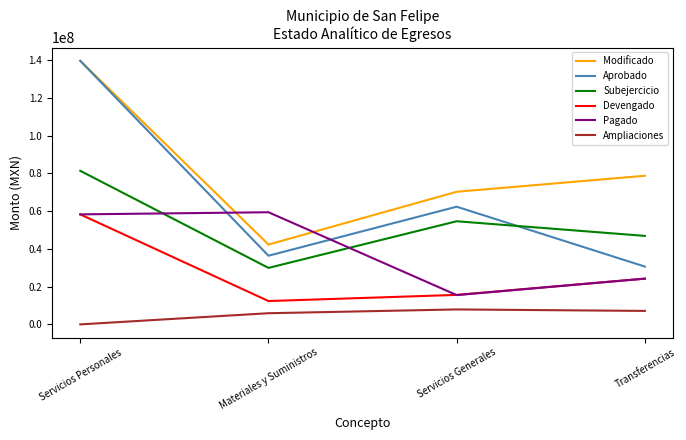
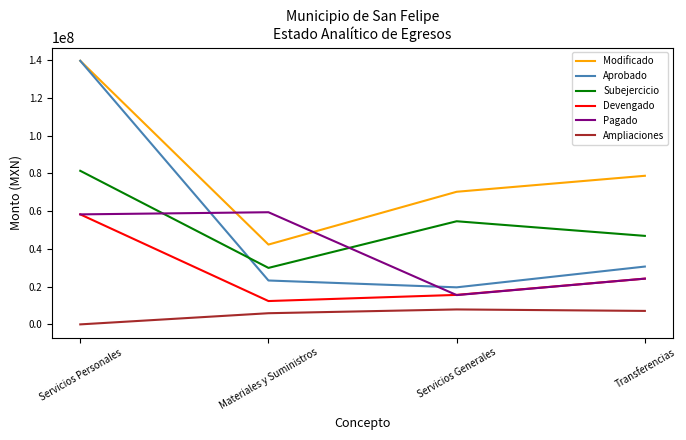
  {
    "Modificado": {
      "Materiales y Suministros": 42000000,
      "Servicios Generales": 70000000,
      "Transferencias": 79000000
    },
    "Aprobado": {
-     "Materiales y Suministros": 36000000,
-     "Servicios Generales": 62000000,
+     "Materiales y Suministros": 23000000,
+     "Servicios Generales": 20000000,
      "Transferencias": 31000000
    },
    "Subejercicio": {
      "Servicios Personales": 81000000,
      "Materiales y Suministros": 30000000,
      "Servicios Generales": 55000000,
      "Transferencias": 47000000
    },
    "Devengado": {
      "Materiales y Suministros": 12000000
    },
    "Pagado": {
      "Materiales y Suministros": 59000000
    },
    "Ampliaciones": {
      "Servicios Personales": 0,
      "Materiales y Suministros": 6000000,
      "Servicios Generales": 8000000,
      "Transferencias": 7000000
    }
  }
